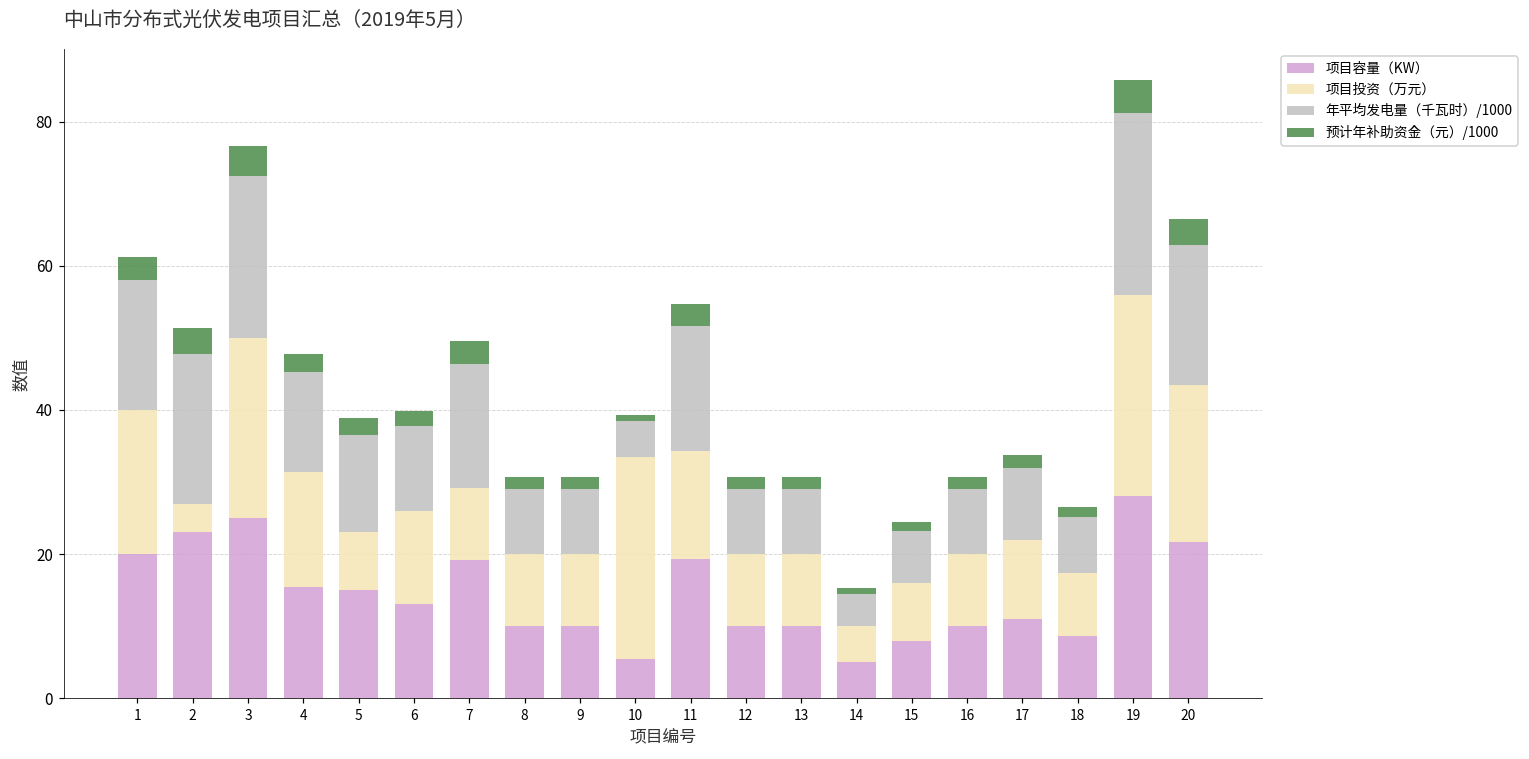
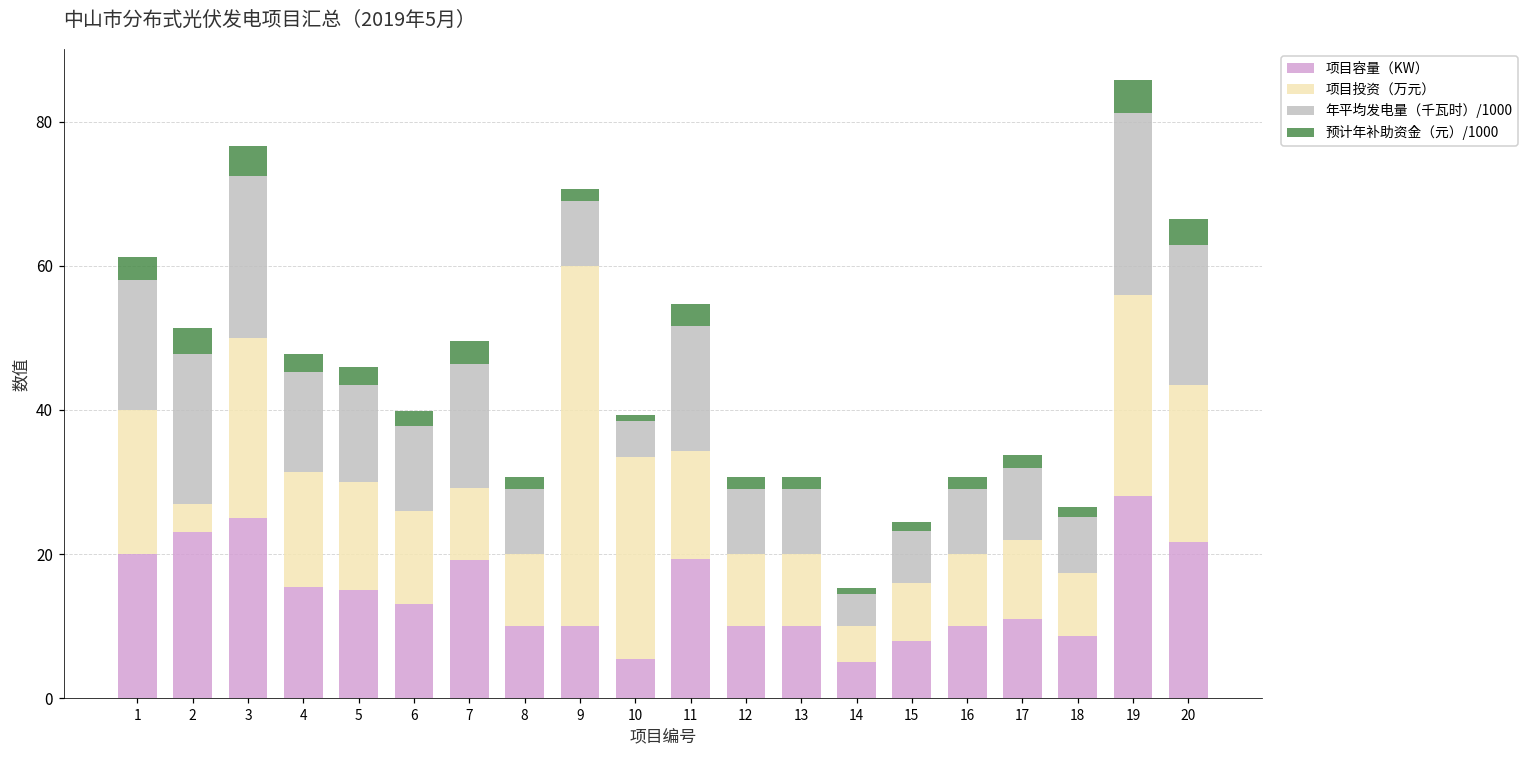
  {
    "项目投资（万元）": {
      "1": 20,
      "2": 4,
      "3": 25,
      "4": 16,
-     "5": 8,
+     "5": 15,
      "6": 13,
      "7": 10,
      "8": 10,
-     "9": 10,
+     "9": 50,
      "10": 28,
      "11": 15,
      "12": 10,
      "13": 10,
      "14": 5,
      "15": 8,
      "16": 10,
      "17": 11,
      "18": 9,
      "19": 28,
      "20": 22
    },
    "预计年补助资金（元）/1000": {
      "1": 3,
      "2": 4,
      "3": 4,
      "4": 2,
      "5": 2,
      "6": 2,
      "7": 3,
      "8": 2,
      "9": 2,
      "10": 1,
      "11": 3,
      "12": 2,
      "13": 2,
      "14": 1,
      "15": 1,
      "16": 2,
      "17": 2,
      "18": 1,
      "19": 5,
      "20": 4
    }
  }
